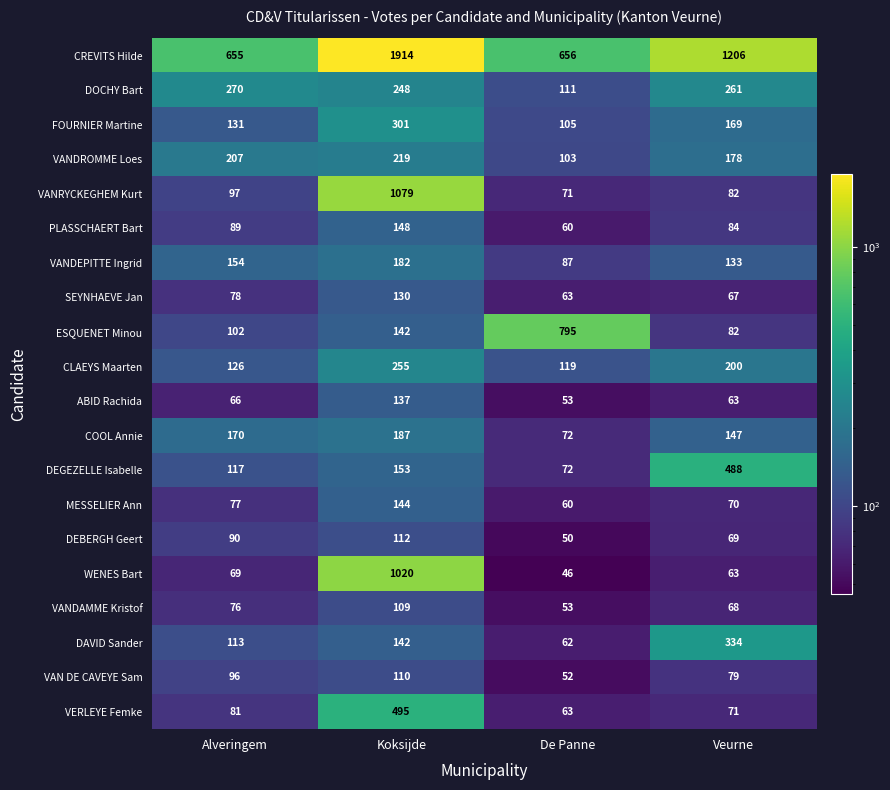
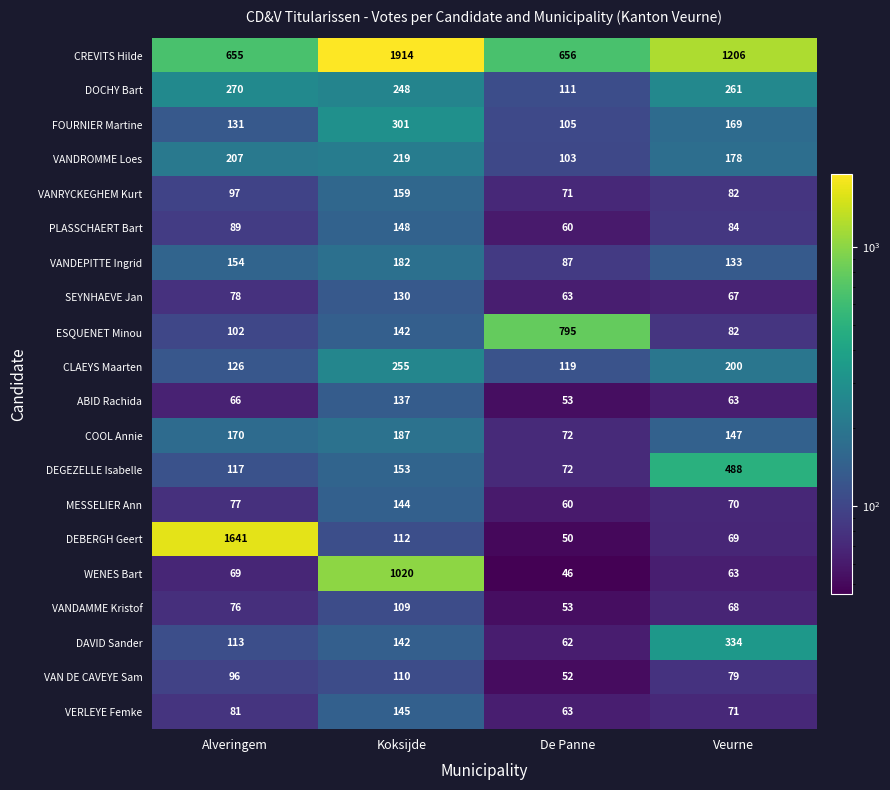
  {
    "CREVITS Hilde": {
      "Alveringem": 655,
      "Koksijde": 1914,
      "De Panne": 656,
      "Veurne": 1206
    },
    "DOCHY Bart": {
      "Alveringem": 270,
      "Koksijde": 248,
      "De Panne": 111,
      "Veurne": 261
    },
    "FOURNIER Martine": {
      "Alveringem": 131,
      "Koksijde": 301,
      "De Panne": 105,
      "Veurne": 169
    },
    "VANDROMME Loes": {
      "Alveringem": 207,
      "Koksijde": 219,
      "De Panne": 103,
      "Veurne": 178
    },
    "VANRYCKEGHEM Kurt": {
      "Alveringem": 97,
-     "Koksijde": 1079,
+     "Koksijde": 159,
      "De Panne": 71,
      "Veurne": 82
    },
    "PLASSCHAERT Bart": {
      "Alveringem": 89,
      "Koksijde": 148,
      "De Panne": 60,
      "Veurne": 84
    },
    "VANDEPITTE Ingrid": {
      "Alveringem": 154,
      "Koksijde": 182,
      "De Panne": 87,
      "Veurne": 133
    },
    "SEYNHAEVE Jan": {
      "Alveringem": 78,
      "Koksijde": 130,
      "De Panne": 63,
      "Veurne": 67
    },
    "ESQUENET Minou": {
      "Alveringem": 102,
      "Koksijde": 142,
      "De Panne": 795,
      "Veurne": 82
    },
    "CLAEYS Maarten": {
      "Alveringem": 126,
      "Koksijde": 255,
      "De Panne": 119,
      "Veurne": 200
    },
    "ABID Rachida": {
      "Alveringem": 66,
      "Koksijde": 137,
      "De Panne": 53,
      "Veurne": 63
    },
    "COOL Annie": {
      "Alveringem": 170,
      "Koksijde": 187,
      "De Panne": 72,
      "Veurne": 147
    },
    "DEGEZELLE Isabelle": {
      "Alveringem": 117,
      "Koksijde": 153,
      "De Panne": 72,
      "Veurne": 488
    },
    "MESSELIER Ann": {
      "Alveringem": 77,
      "Koksijde": 144,
      "De Panne": 60,
      "Veurne": 70
    },
    "DEBERGH Geert": {
-     "Alveringem": 90,
+     "Alveringem": 1641,
      "Koksijde": 112,
      "De Panne": 50,
      "Veurne": 69
    },
    "WENES Bart": {
      "Alveringem": 69,
      "Koksijde": 1020,
      "De Panne": 46,
      "Veurne": 63
    },
    "VANDAMME Kristof": {
      "Alveringem": 76,
      "Koksijde": 109,
      "De Panne": 53,
      "Veurne": 68
    },
    "DAVID Sander": {
      "Alveringem": 113,
      "Koksijde": 142,
      "De Panne": 62,
      "Veurne": 334
    },
    "VAN DE CAVEYE Sam": {
      "Alveringem": 96,
      "Koksijde": 110,
      "De Panne": 52,
      "Veurne": 79
    },
    "VERLEYE Femke": {
      "Alveringem": 81,
-     "Koksijde": 495,
+     "Koksijde": 145,
      "De Panne": 63,
      "Veurne": 71
    }
  }
